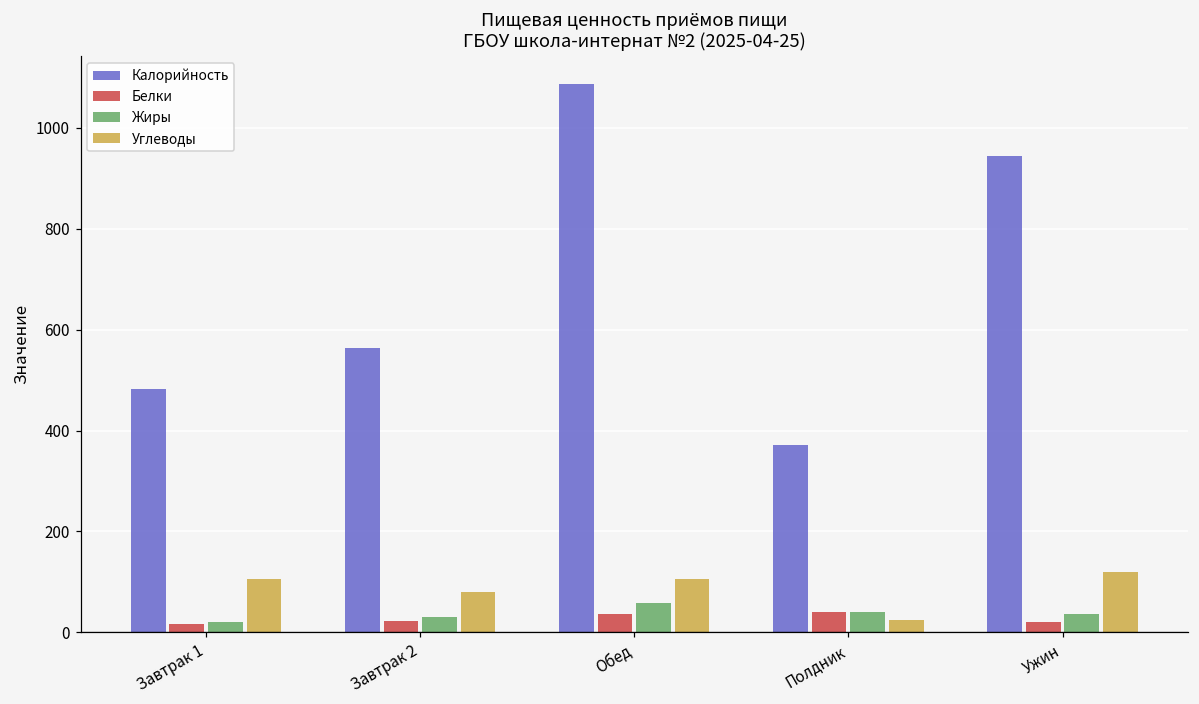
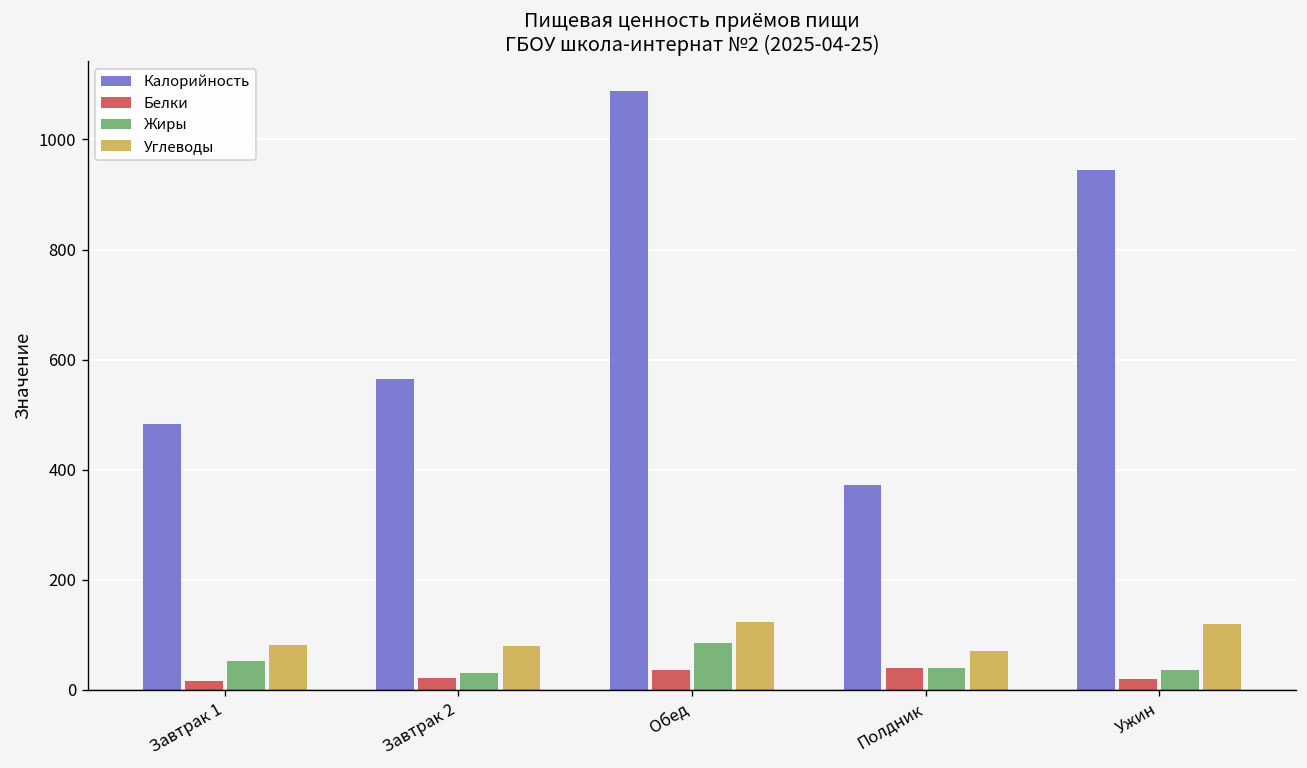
  {
    "Калорийность": {
      "Завтрак 1": 480,
      "Завтрак 2": 560,
      "Обед": 1090,
      "Полдник": 370,
      "Ужин": 940
    },
    "Белки": {
      "Завтрак 1": 20,
      "Завтрак 2": 20,
      "Обед": 40,
      "Полдник": 40,
      "Ужин": 20
    },
    "Жиры": {
-     "Завтрак 1": 20,
+     "Завтрак 1": 50,
      "Завтрак 2": 30,
-     "Обед": 60,
+     "Обед": 80,
      "Полдник": 40,
      "Ужин": 40
    },
    "Углеводы": {
-     "Завтрак 1": 110,
+     "Завтрак 1": 80,
      "Завтрак 2": 80,
-     "Обед": 110,
-     "Полдник": 30,
+     "Обед": 120,
+     "Полдник": 70,
      "Ужин": 120
    }
  }
